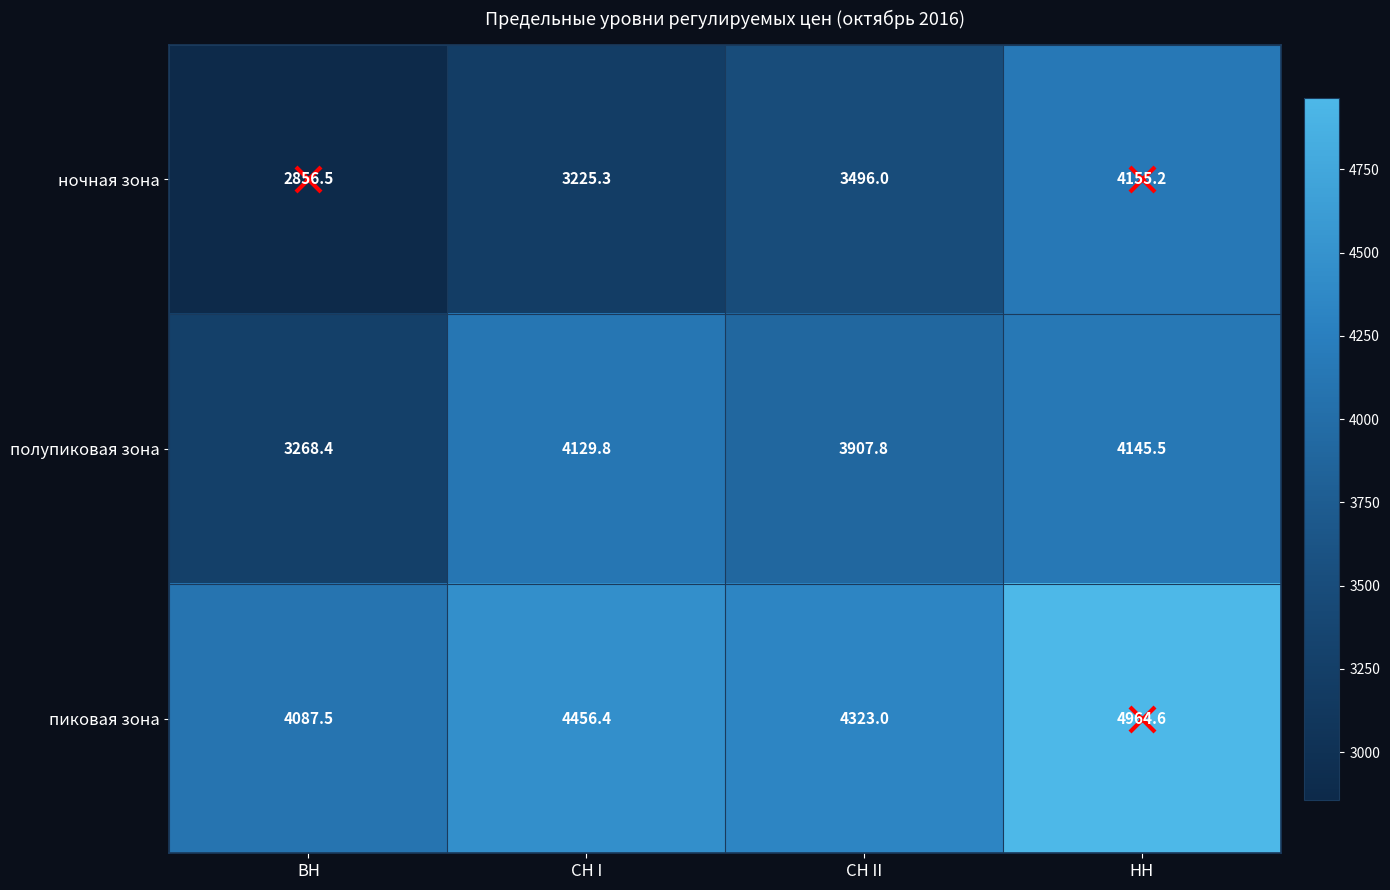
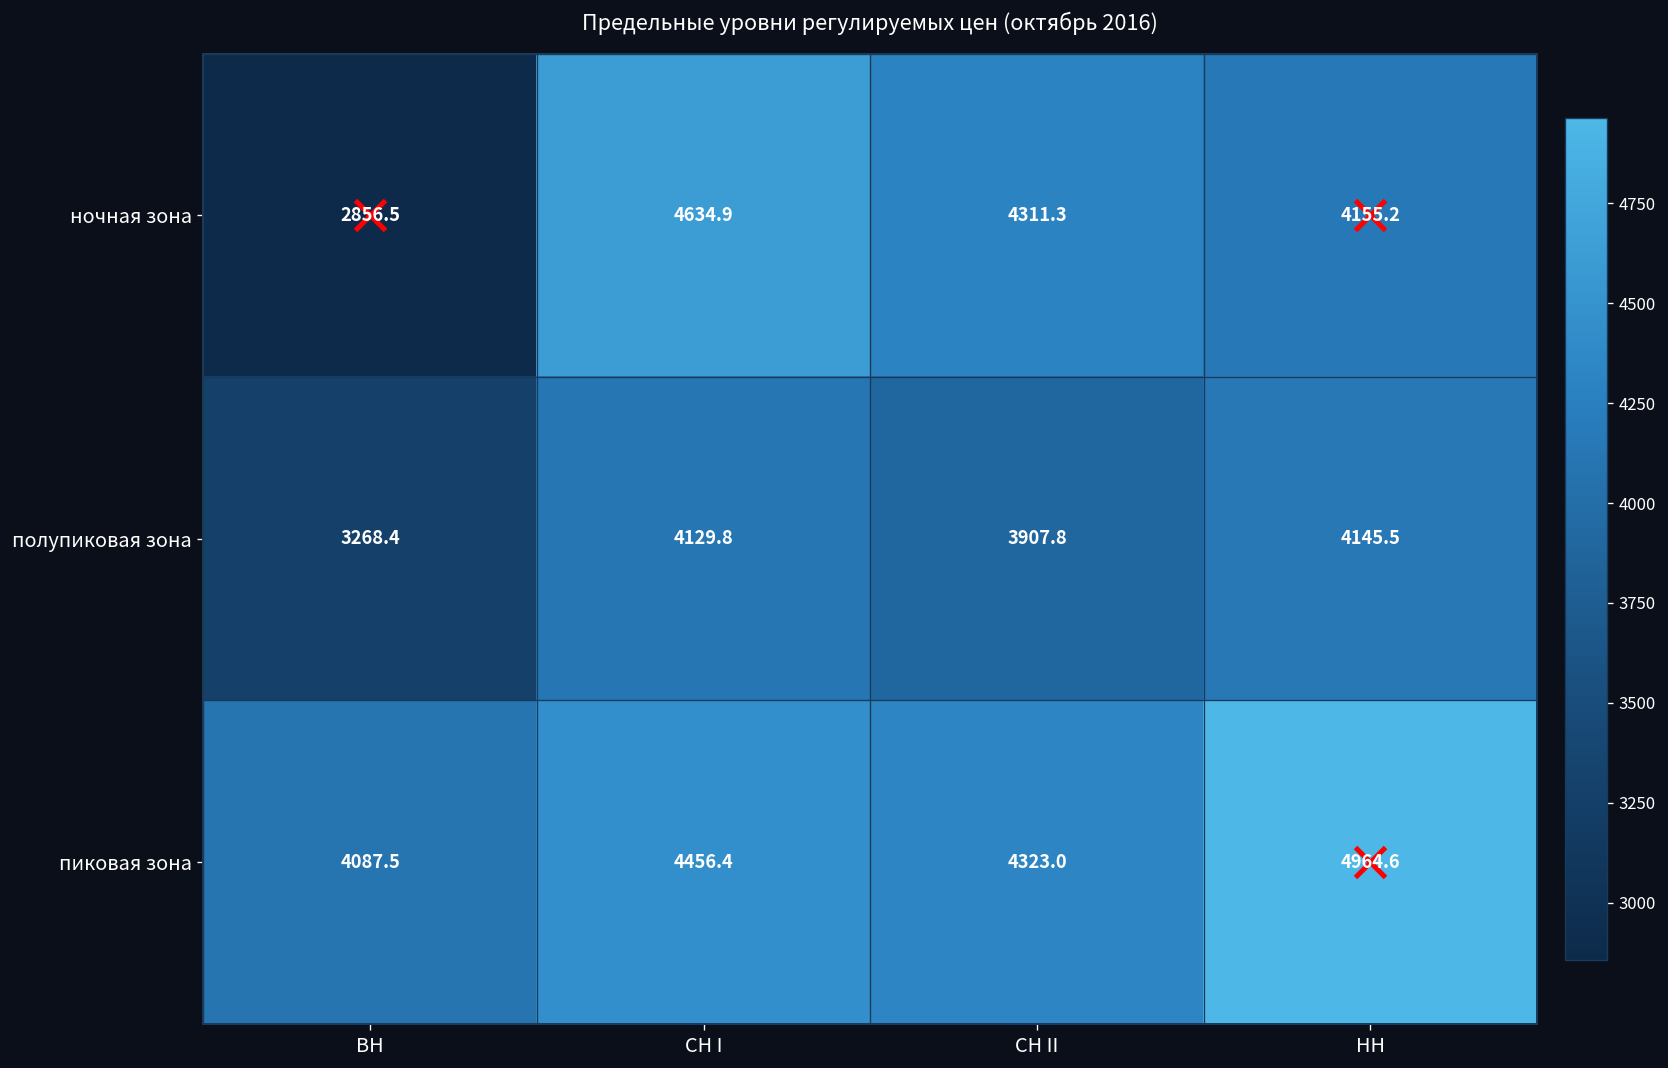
  {
    "ночная зона": {
-     "СН I": 3225.3,
-     "СН II": 3496.0
+     "СН I": 4634.9,
+     "СН II": 4311.3
    },
    "полупиковая зона": {
      "ВН": 3268.4,
      "СН I": 4129.8,
      "СН II": 3907.8,
      "НН": 4145.5
    },
    "пиковая зона": {
      "ВН": 4087.5,
      "СН I": 4456.4,
      "СН II": 4323.0
    }
  }
